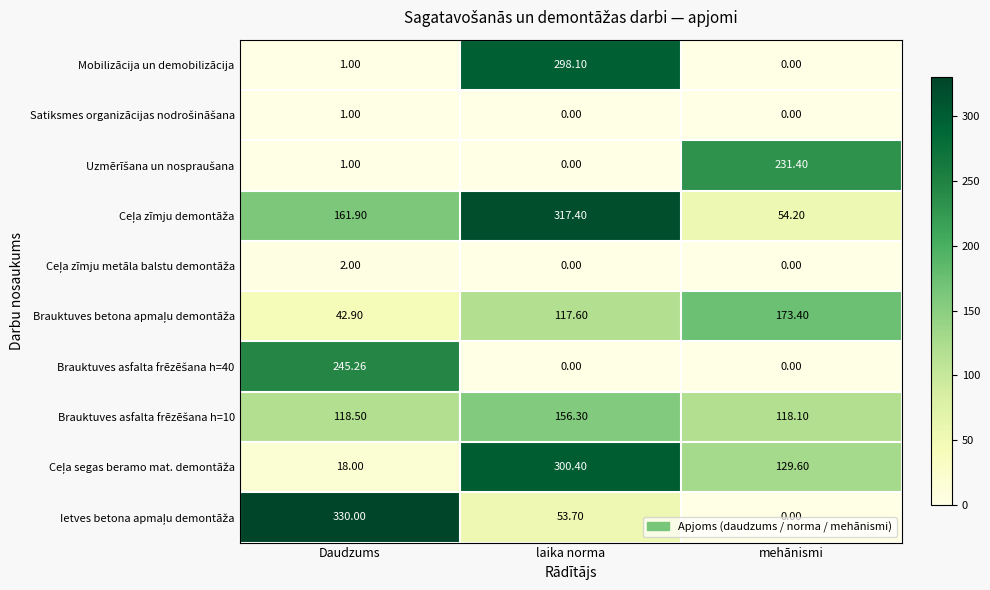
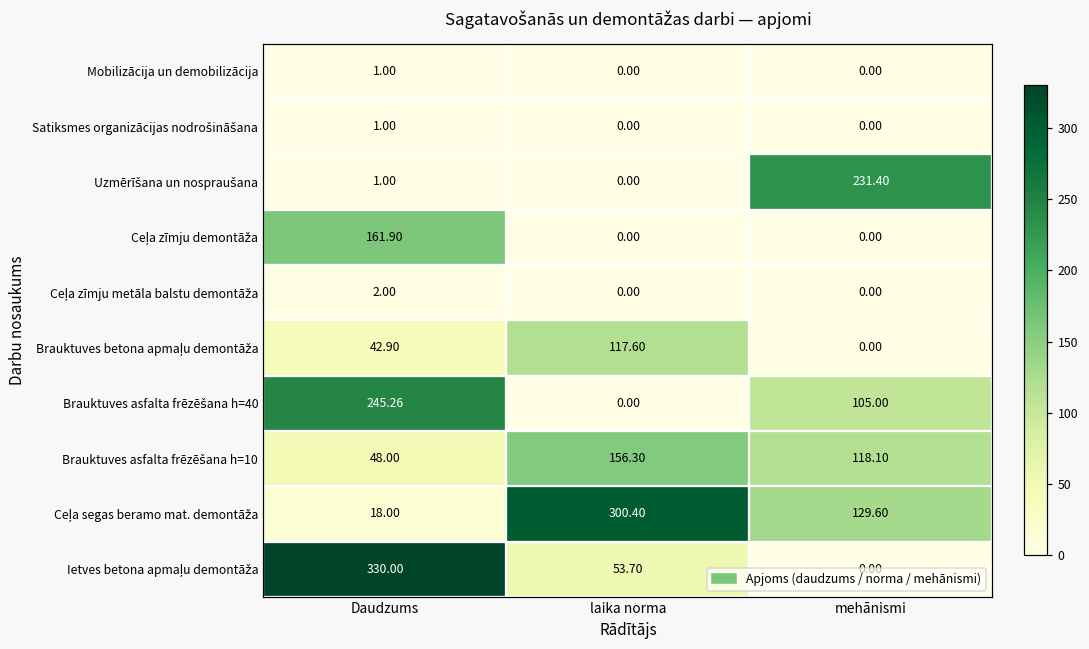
  {
    "Mobilizācija un demobilizācija": {
      "Daudzums": 1.00,
-     "laika norma": 298.10,
+     "laika norma": 0.00,
      "mehānismi": 0.00
    },
    "Satiksmes organizācijas nodrošināšana": {
      "Daudzums": 1.00,
      "laika norma": 0.00,
      "mehānismi": 0.00
    },
    "Uzmērīšana un nospraušana": {
      "Daudzums": 1.00,
      "laika norma": 0.00,
      "mehānismi": 231.40
    },
    "Ceļa zīmju demontāža": {
      "Daudzums": 161.90,
-     "laika norma": 317.40,
-     "mehānismi": 54.20
+     "laika norma": 0.00,
+     "mehānismi": 0.00
    },
    "Ceļa zīmju metāla balstu demontāža": {
      "Daudzums": 2.00,
      "laika norma": 0.00,
      "mehānismi": 0.00
    },
    "Brauktuves betona apmaļu demontāža": {
      "Daudzums": 42.90,
      "laika norma": 117.60,
-     "mehānismi": 173.40
+     "mehānismi": 0.00
    },
    "Brauktuves asfalta frēzēšana h=40": {
      "Daudzums": 245.26,
      "laika norma": 0.00,
-     "mehānismi": 0.00
+     "mehānismi": 105.00
    },
    "Brauktuves asfalta frēzēšana h=10": {
-     "Daudzums": 118.50,
+     "Daudzums": 48.00,
      "laika norma": 156.30,
      "mehānismi": 118.10
    },
    "Ceļa segas beramo mat. demontāža": {
      "Daudzums": 18.00,
      "laika norma": 300.40,
      "mehānismi": 129.60
    },
    "Ietves betona apmaļu demontāža": {
      "Daudzums": 330.00,
      "laika norma": 53.70
    }
  }
